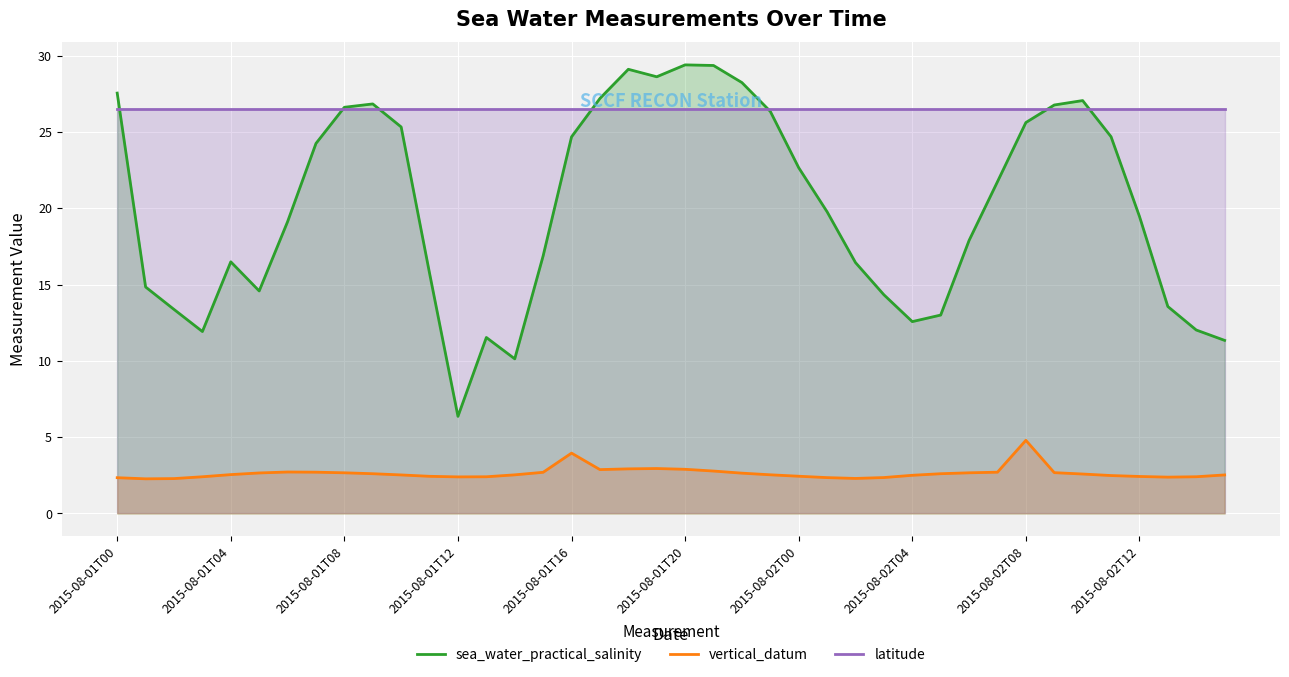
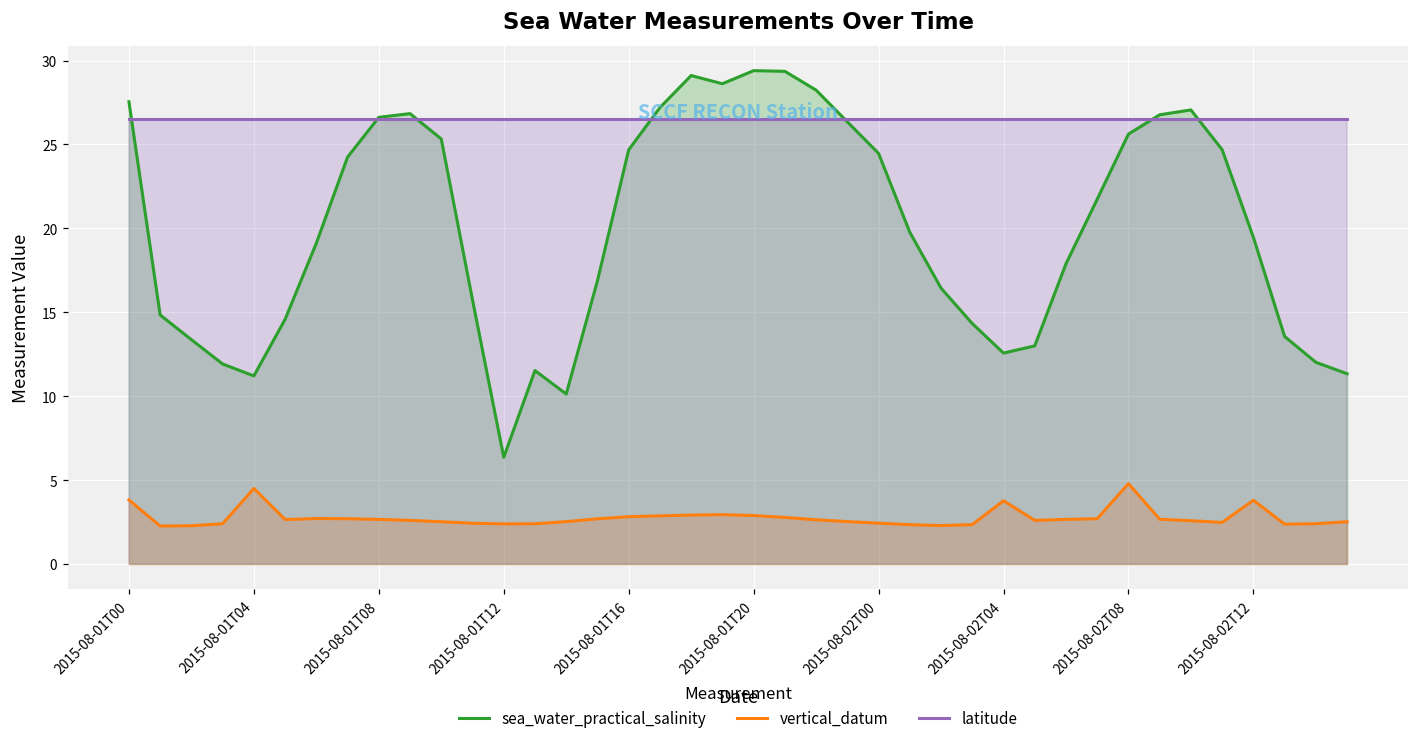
  {
    "sea_water_practical_salinity": {
      "2015-08-01T00": 27.6,
-     "2015-08-01T04": 16.5,
+     "2015-08-01T04": 11.2,
      "2015-08-01T12": 6.4,
      "2015-08-01T16": 24.7,
      "2015-08-01T20": 29.4,
-     "2015-08-02T00": 22.7,
+     "2015-08-02T00": 24.5,
      "2015-08-02T04": 12.6,
      "2015-08-02T08": 25.6,
      "2015-08-02T12": 19.5
    },
    "vertical_datum": {
-     "2015-08-01T00": 2.3,
-     "2015-08-01T04": 2.5,
+     "2015-08-01T00": 3.8,
+     "2015-08-01T04": 4.5,
      "2015-08-01T08": 2.7,
      "2015-08-01T12": 2.4,
-     "2015-08-01T16": 4.0,
+     "2015-08-01T16": 2.8,
      "2015-08-01T20": 2.9,
      "2015-08-02T00": 2.4,
-     "2015-08-02T04": 2.5,
+     "2015-08-02T04": 3.8,
      "2015-08-02T08": 4.8,
-     "2015-08-02T12": 2.4
+     "2015-08-02T12": 3.8
    },
    "latitude": {
      "2015-08-01T00": 26.5,
      "2015-08-01T04": 26.5,
      "2015-08-01T12": 26.5,
      "2015-08-01T16": 26.5,
      "2015-08-01T20": 26.5,
      "2015-08-02T00": 26.5,
      "2015-08-02T04": 26.5,
      "2015-08-02T08": 26.5,
      "2015-08-02T12": 26.5
    }
  }
